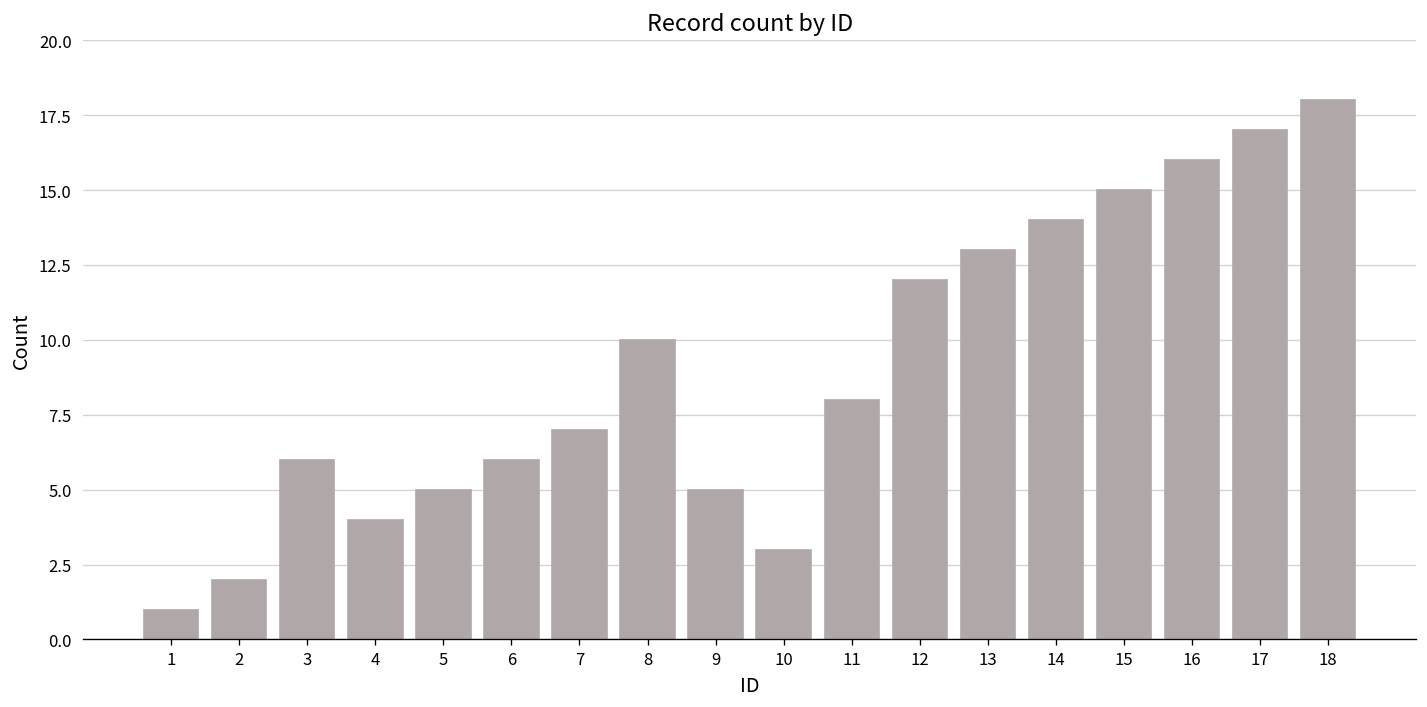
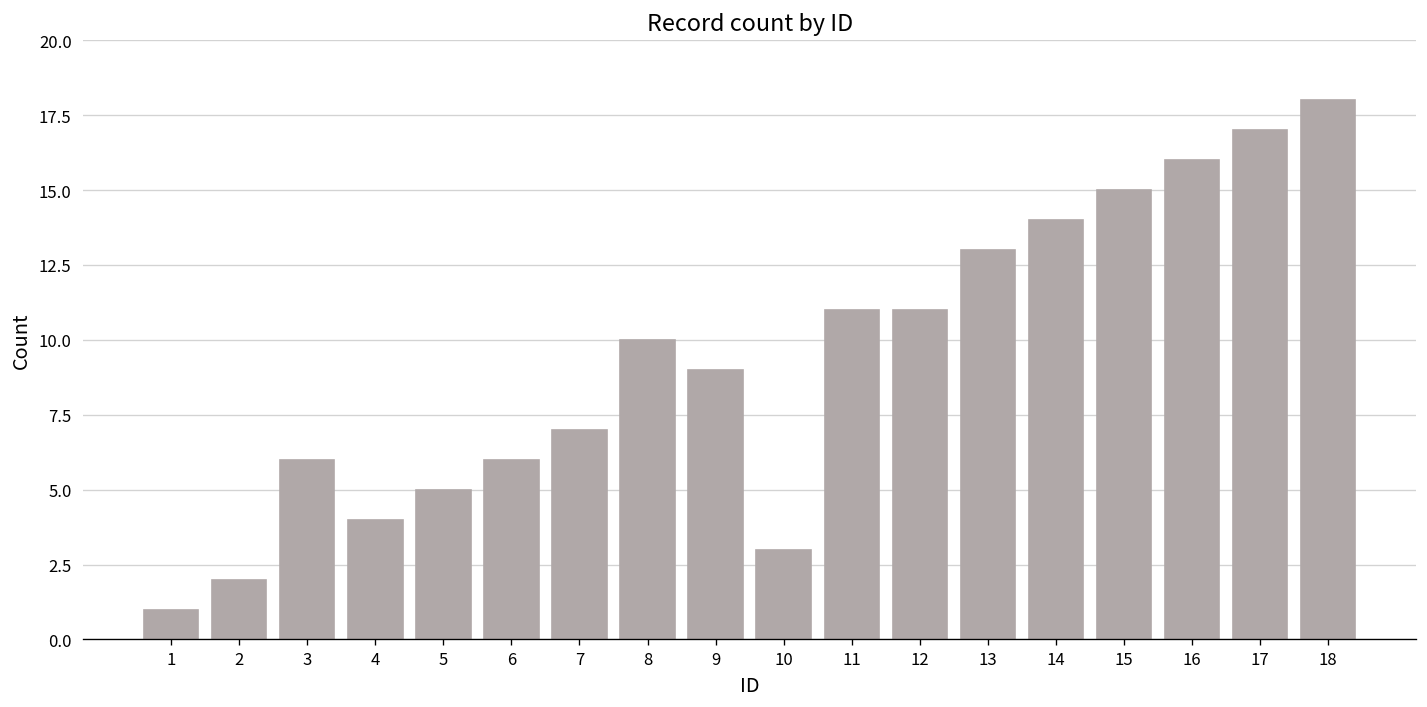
  {
    "1": 1,
    "2": 2,
    "3": 6,
    "4": 4,
    "5": 5,
    "6": 6,
    "7": 7,
    "8": 10,
-   "9": 5,
+   "9": 9,
    "10": 3,
-   "11": 8,
-   "12": 12,
+   "11": 11,
+   "12": 11,
    "13": 13,
    "14": 14,
    "15": 15,
    "16": 16,
    "17": 17,
    "18": 18
  }
